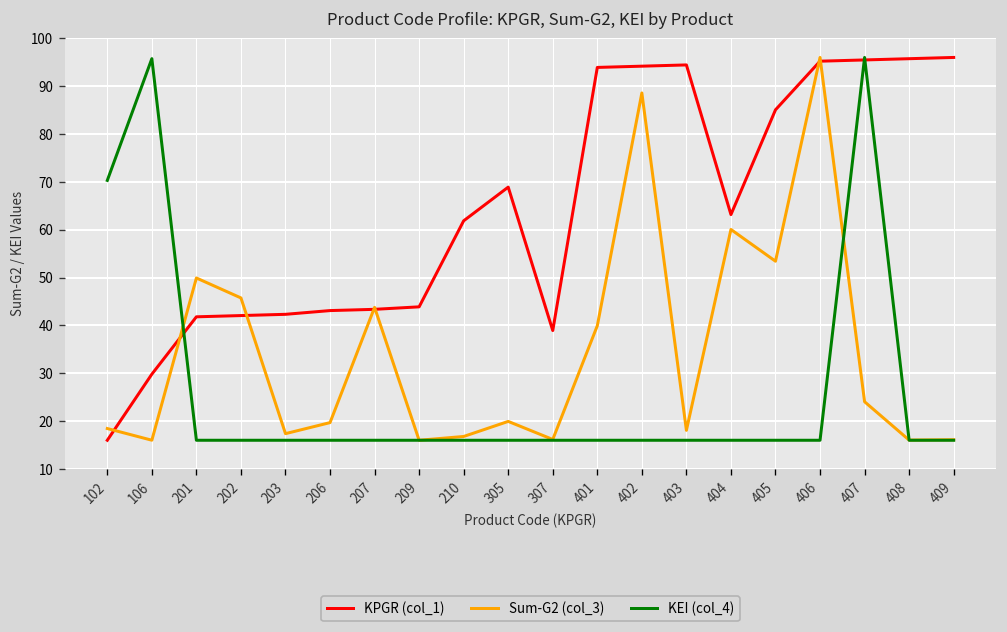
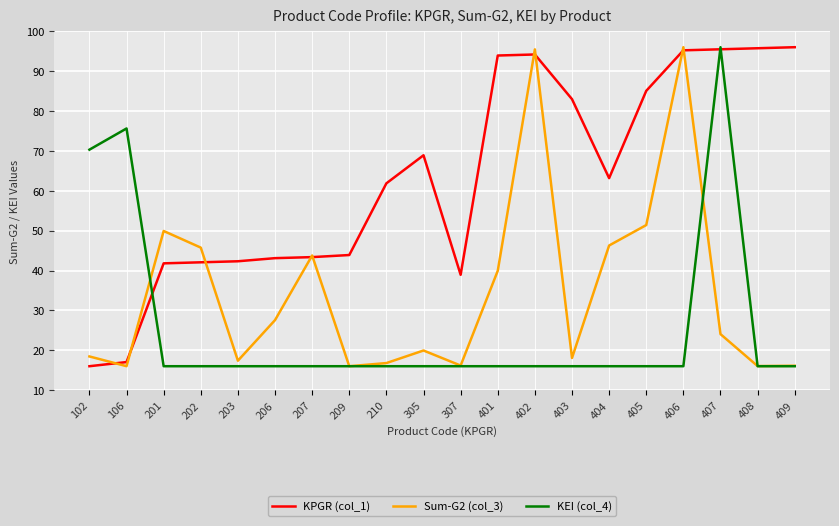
  {
    "KPGR (col_1)": {
      "102": 16,
-     "106": 30,
+     "106": 17,
      "201": 42,
      "202": 42,
      "203": 42,
      "206": 43,
      "209": 44,
      "210": 62,
      "305": 69,
      "307": 39,
      "401": 94,
      "402": 94,
-     "403": 94,
+     "403": 83,
      "404": 63,
      "405": 85,
      "406": 95,
      "408": 96,
      "409": 96
    },
    "Sum-G2 (col_3)": {
      "102": 18,
      "106": 16,
      "201": 50,
      "202": 46,
      "203": 17,
-     "206": 20,
+     "206": 28,
      "210": 17,
      "305": 20,
      "401": 40,
-     "402": 89,
+     "402": 95,
      "403": 18,
-     "404": 60,
-     "405": 53,
+     "404": 46,
+     "405": 51,
      "406": 96,
      "407": 24
    },
    "KEI (col_4)": {
      "102": 70,
-     "106": 96,
+     "106": 76,
      "201": 16,
      "202": 16,
      "203": 16,
      "206": 16,
      "207": 16,
      "210": 16,
      "305": 16,
      "401": 16,
      "402": 16,
      "403": 16,
      "404": 16,
      "405": 16,
      "406": 16
    }
  }
